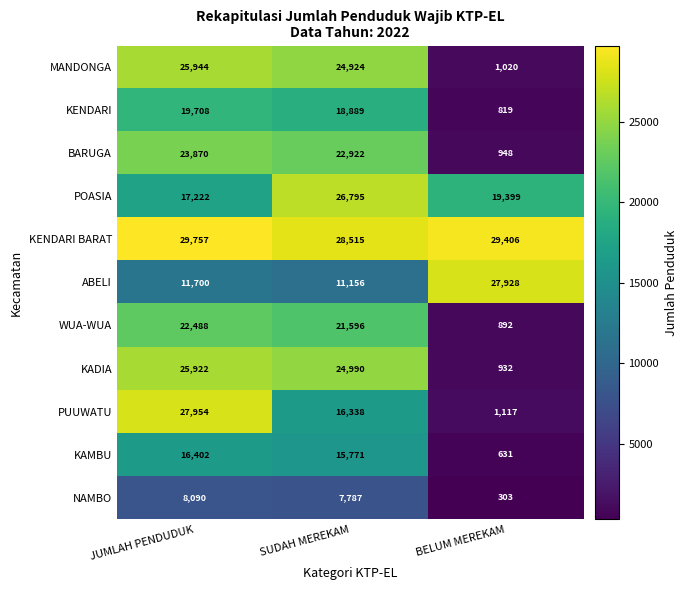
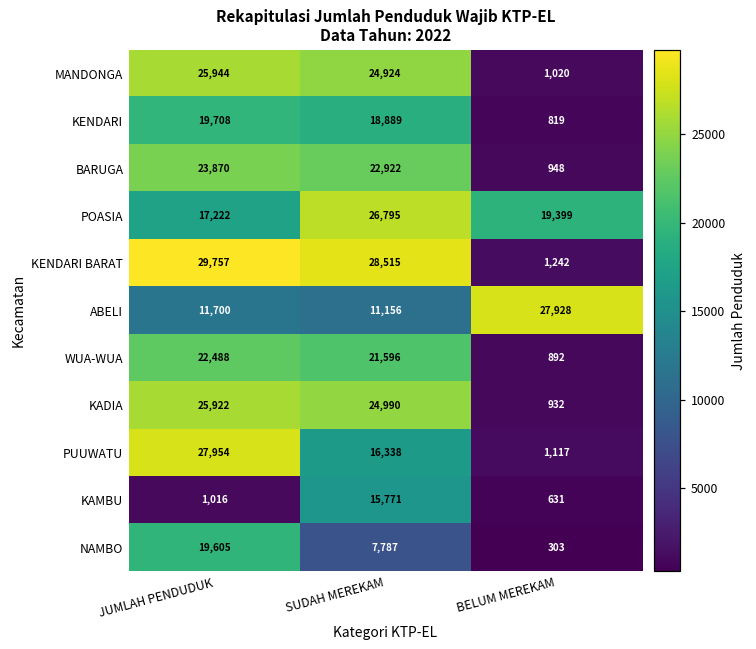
  {
    "MANDONGA": {
      "JUMLAH PENDUDUK": "25,944",
      "SUDAH MEREKAM": "24,924",
      "BELUM MEREKAM": "1,020"
    },
    "KENDARI": {
      "JUMLAH PENDUDUK": "19,708",
      "SUDAH MEREKAM": "18,889",
      "BELUM MEREKAM": "819"
    },
    "BARUGA": {
      "JUMLAH PENDUDUK": "23,870",
      "SUDAH MEREKAM": "22,922",
      "BELUM MEREKAM": "948"
    },
    "POASIA": {
      "JUMLAH PENDUDUK": "17,222",
      "SUDAH MEREKAM": "26,795",
      "BELUM MEREKAM": "19,399"
    },
    "KENDARI BARAT": {
      "JUMLAH PENDUDUK": "29,757",
      "SUDAH MEREKAM": "28,515",
-     "BELUM MEREKAM": "29,406"
+     "BELUM MEREKAM": "1,242"
    },
    "ABELI": {
      "JUMLAH PENDUDUK": "11,700",
      "SUDAH MEREKAM": "11,156",
      "BELUM MEREKAM": "27,928"
    },
    "WUA-WUA": {
      "JUMLAH PENDUDUK": "22,488",
      "SUDAH MEREKAM": "21,596",
      "BELUM MEREKAM": "892"
    },
    "KADIA": {
      "JUMLAH PENDUDUK": "25,922",
      "SUDAH MEREKAM": "24,990",
      "BELUM MEREKAM": "932"
    },
    "PUUWATU": {
      "JUMLAH PENDUDUK": "27,954",
      "SUDAH MEREKAM": "16,338",
      "BELUM MEREKAM": "1,117"
    },
    "KAMBU": {
-     "JUMLAH PENDUDUK": "16,402",
+     "JUMLAH PENDUDUK": "1,016",
      "SUDAH MEREKAM": "15,771",
      "BELUM MEREKAM": "631"
    },
    "NAMBO": {
-     "JUMLAH PENDUDUK": "8,090",
+     "JUMLAH PENDUDUK": "19,605",
      "SUDAH MEREKAM": "7,787",
      "BELUM MEREKAM": "303"
    }
  }
